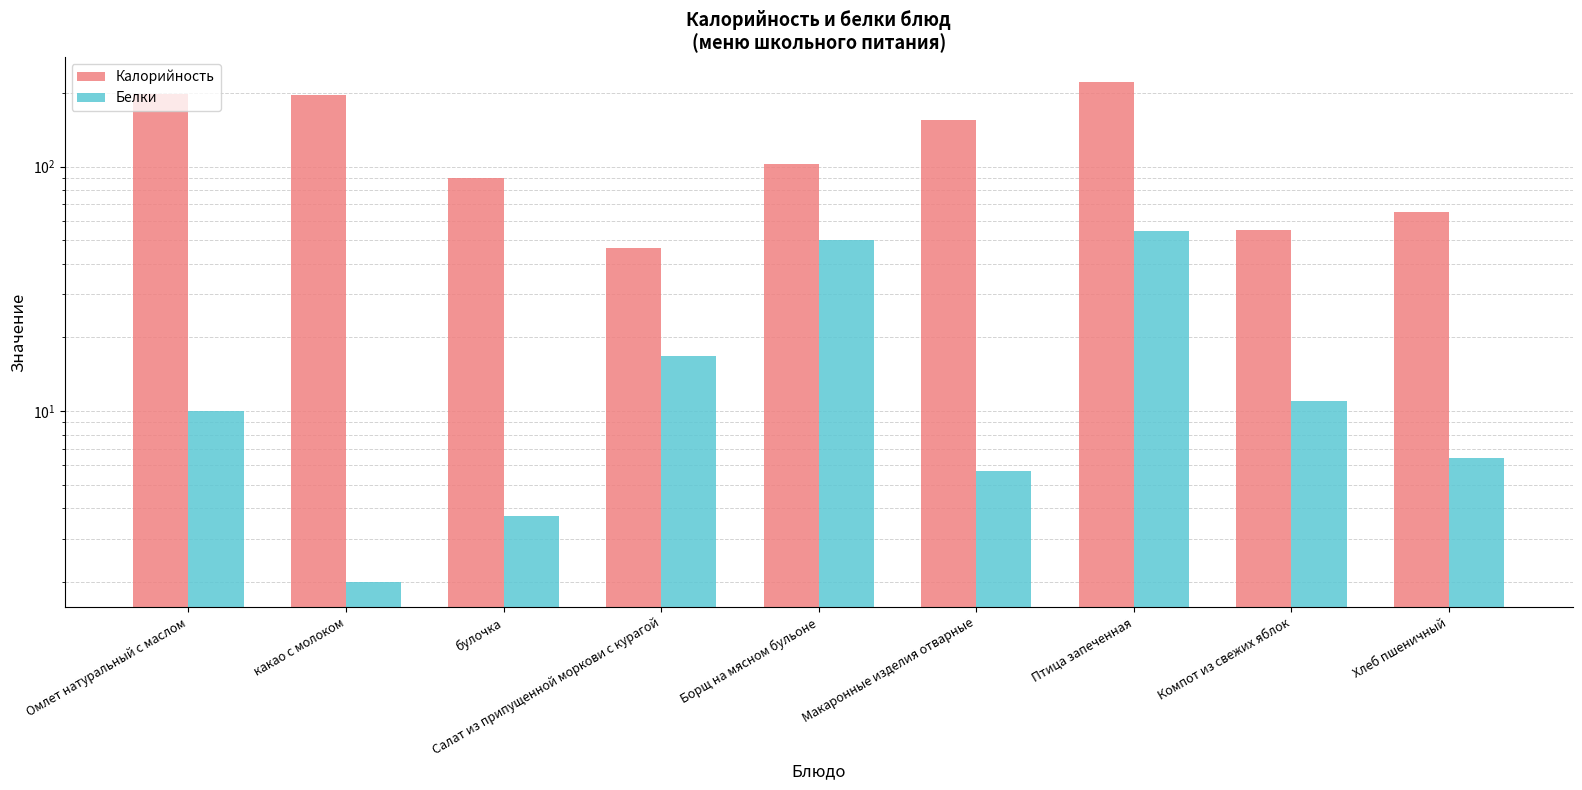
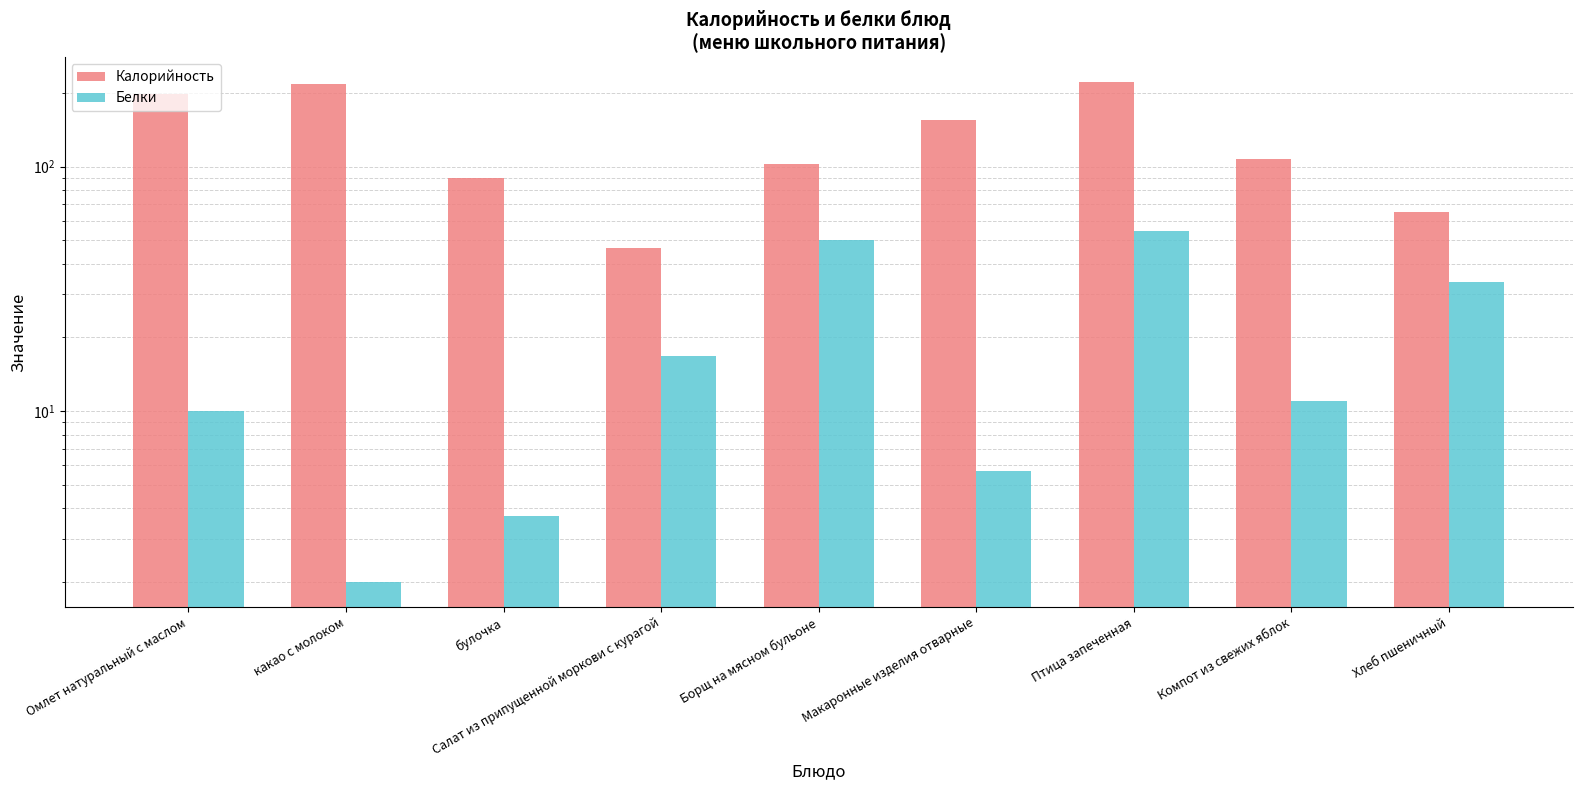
  {
    "Калорийность": {
-     "какао с молоком": 200,
+     "какао с молоком": 220,
      "булочка": 90,
      "Салат из припущенной моркови с курагой": 46,
      "Борщ на мясном бульоне": 102,
      "Макаронные изделия отварные": 160,
      "Птица запеченная": 220,
-     "Компот из свежих яблок": 55,
+     "Компот из свежих яблок": 110,
      "Хлеб пшеничный": 65
    },
    "Белки": {
      "Омлет натуральный с маслом": 10.0,
      "какао с молоком": 2.0,
      "булочка": 3.7,
      "Салат из припущенной моркови с курагой": 17,
      "Борщ на мясном бульоне": 50,
      "Макаронные изделия отварные": 5.7,
      "Птица запеченная": 55,
      "Компот из свежих яблок": 11,
-     "Хлеб пшеничный": 6.4
+     "Хлеб пшеничный": 34
    }
  }
